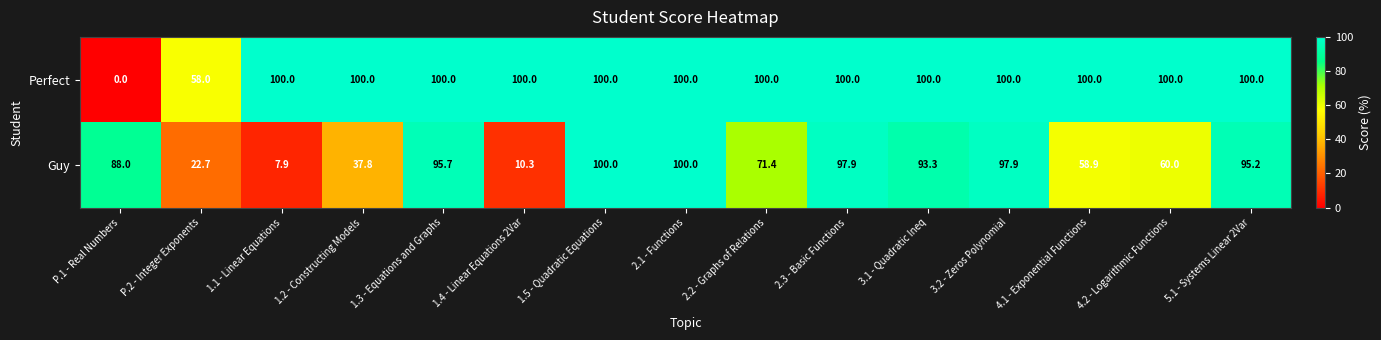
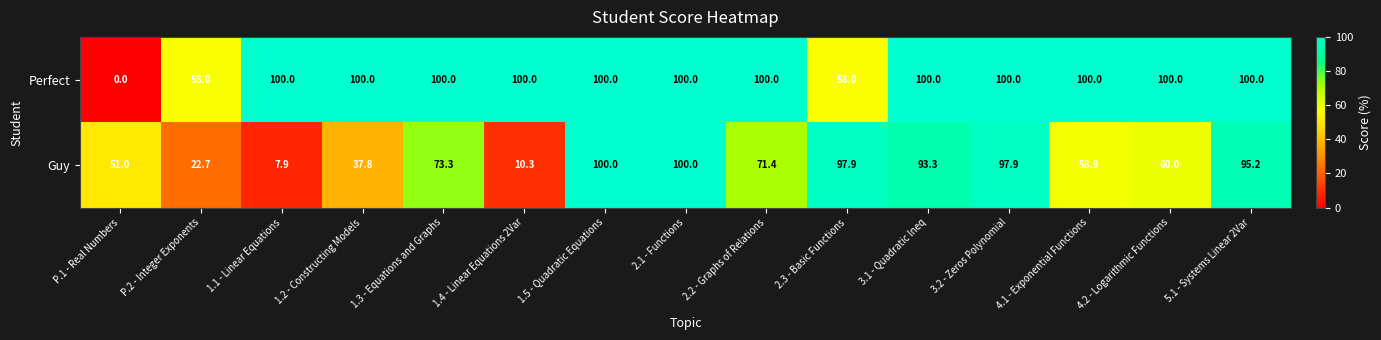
  {
    "Perfect": {
      "P.1 - Real Numbers": 0.0,
      "P.2 - Integer Exponents": 58.0,
      "1.1 - Linear Equations": 100.0,
      "1.2 - Constructing Models": 100.0,
      "1.3 - Equations and Graphs": 100.0,
      "1.4 - Linear Equations 2Var": 100.0,
      "1.5 - Quadratic Equations": 100.0,
      "2.1 - Functions": 100.0,
      "2.2 - Graphs of Relations": 100.0,
-     "2.3 - Basic Functions": 100.0,
+     "2.3 - Basic Functions": 58.0,
      "3.1 - Quadratic Ineq": 100.0,
      "3.2 - Zeros Polynomial": 100.0,
      "4.1 - Exponential Functions": 100.0,
      "4.2 - Logarithmic Functions": 100.0,
      "5.1 - Systems Linear 2Var": 100.0
    },
    "Guy": {
-     "P.1 - Real Numbers": 88.0,
+     "P.1 - Real Numbers": 51.0,
      "P.2 - Integer Exponents": 22.7,
      "1.1 - Linear Equations": 7.9,
      "1.2 - Constructing Models": 37.8,
-     "1.3 - Equations and Graphs": 95.7,
+     "1.3 - Equations and Graphs": 73.3,
      "1.4 - Linear Equations 2Var": 10.3,
      "1.5 - Quadratic Equations": 100.0,
      "2.1 - Functions": 100.0,
      "2.2 - Graphs of Relations": 71.4,
      "2.3 - Basic Functions": 97.9,
      "3.1 - Quadratic Ineq": 93.3,
      "3.2 - Zeros Polynomial": 97.9,
      "4.1 - Exponential Functions": 58.9,
      "4.2 - Logarithmic Functions": 60.0,
      "5.1 - Systems Linear 2Var": 95.2
    }
  }
